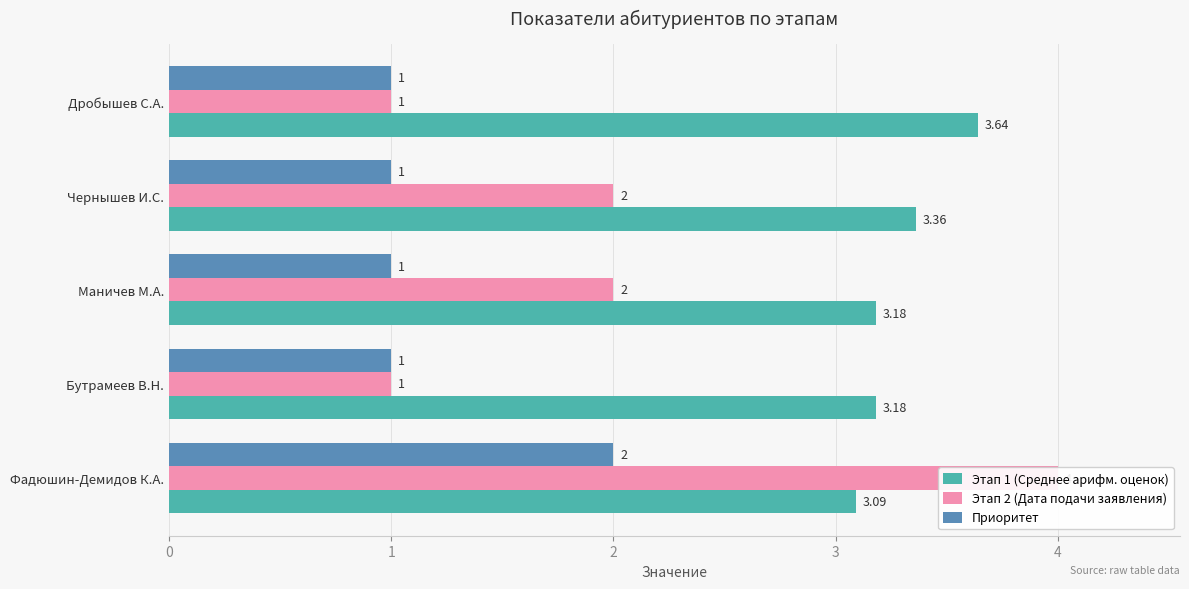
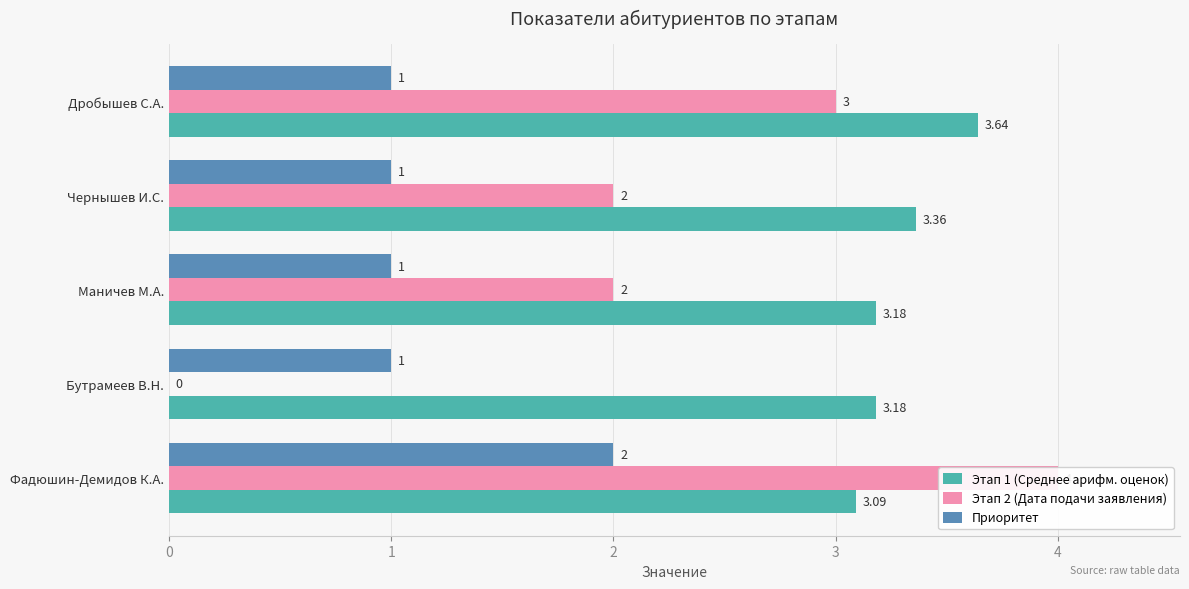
  {
    "Этап 2 (Дата подачи заявления)": {
-     "Дробышев С.А.": 1,
+     "Дробышев С.А.": 3,
      "Чернышев И.С.": 2,
      "Маничев М.А.": 2,
-     "Бутрамеев В.Н.": 1
+     "Бутрамеев В.Н.": 0
    }
  }
